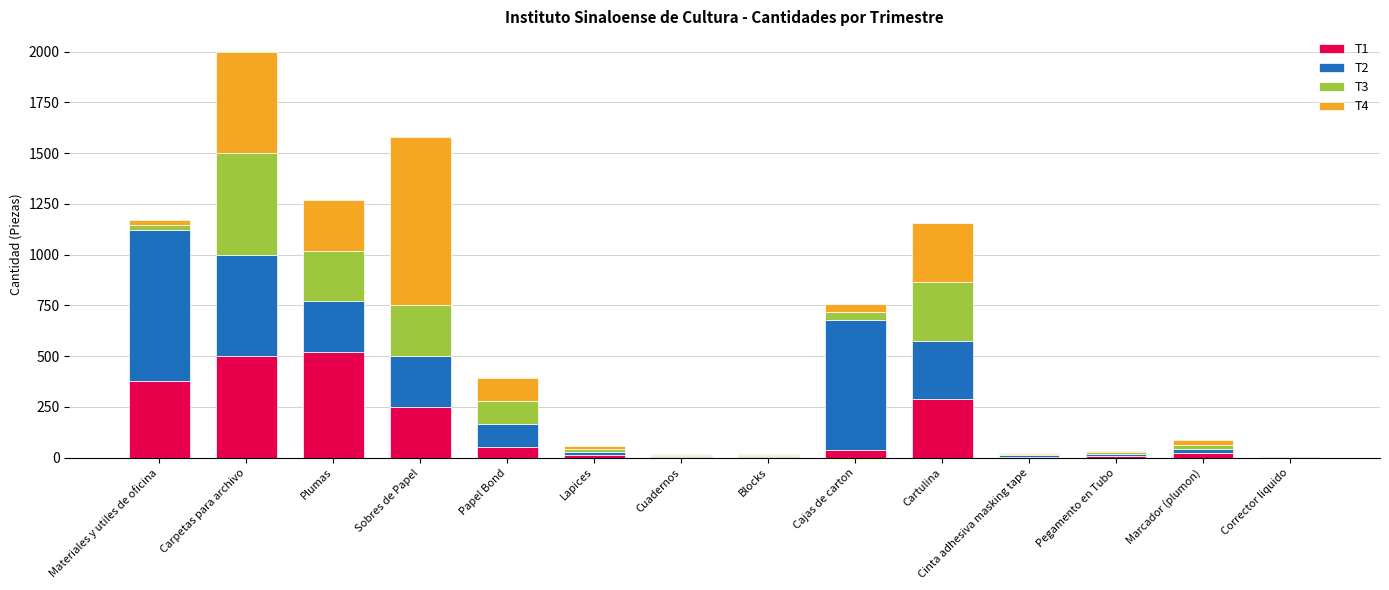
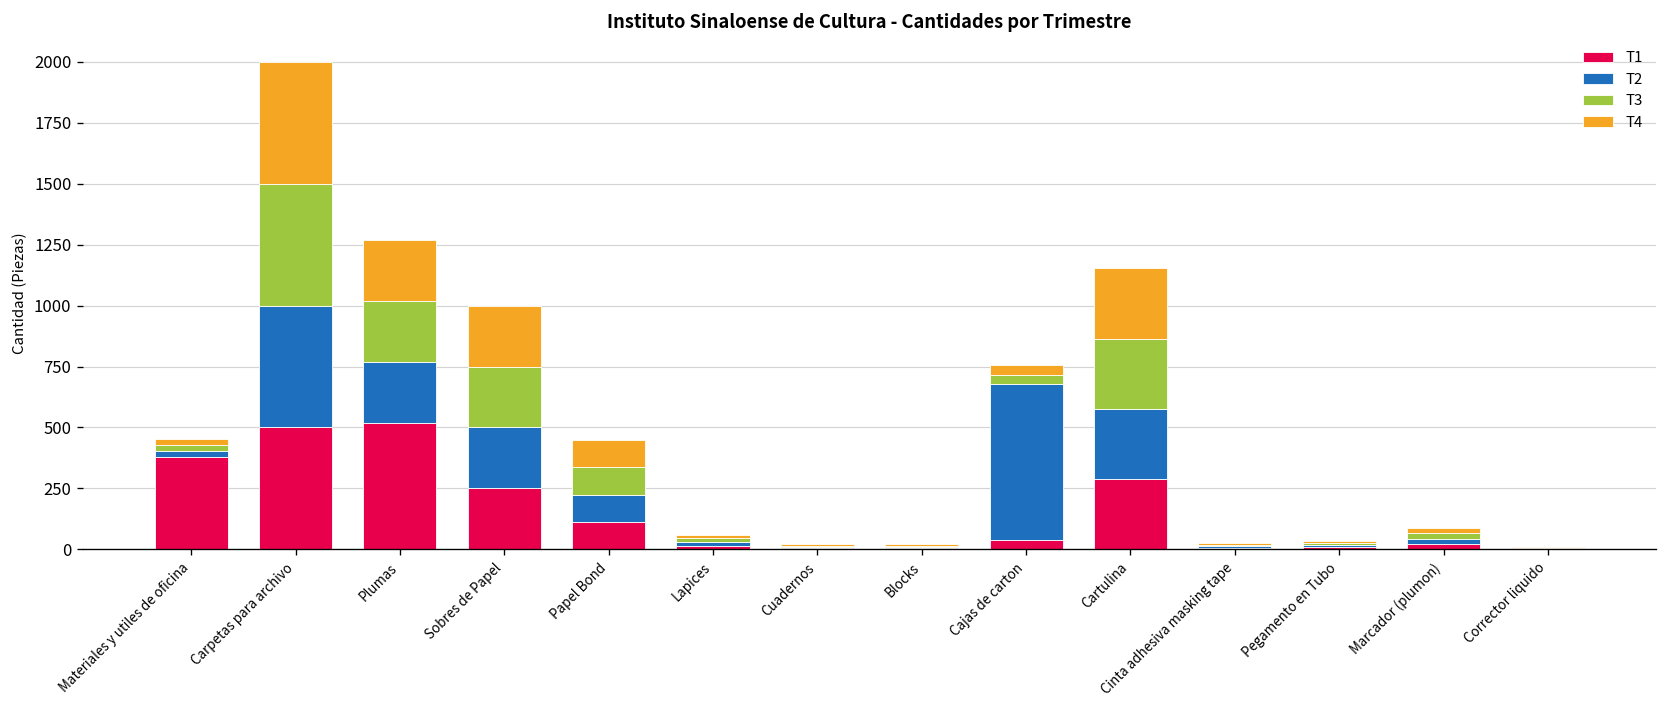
  {
    "T1": {
      "Materiales y utiles de oficina": 380,
      "Carpetas para archivo": 500,
      "Plumas": 520,
      "Sobres de Papel": 250,
-     "Papel Bond": 60,
+     "Papel Bond": 110,
      "Lapices": 20,
      "Cajas de carton": 40,
      "Cartulina": 290,
      "Marcador (plumon)": 20
    },
    "T2": {
-     "Materiales y utiles de oficina": 740,
+     "Materiales y utiles de oficina": 30,
      "Carpetas para archivo": 500,
      "Plumas": 250,
      "Sobres de Papel": 250,
      "Papel Bond": 110,
      "Lapices": 20,
      "Cajas de carton": 640,
      "Cartulina": 290,
      "Marcador (plumon)": 20
    },
    "T3": {
      "Materiales y utiles de oficina": 30,
      "Carpetas para archivo": 500,
      "Plumas": 250,
      "Sobres de Papel": 250,
      "Papel Bond": 110,
      "Lapices": 20,
      "Cajas de carton": 40,
      "Cartulina": 290,
      "Marcador (plumon)": 20
    },
    "T4": {
      "Materiales y utiles de oficina": 30,
      "Carpetas para archivo": 500,
      "Plumas": 250,
-     "Sobres de Papel": 830,
+     "Sobres de Papel": 250,
      "Papel Bond": 110,
      "Lapices": 20,
      "Cajas de carton": 40,
      "Cartulina": 290,
      "Marcador (plumon)": 20
    }
  }
